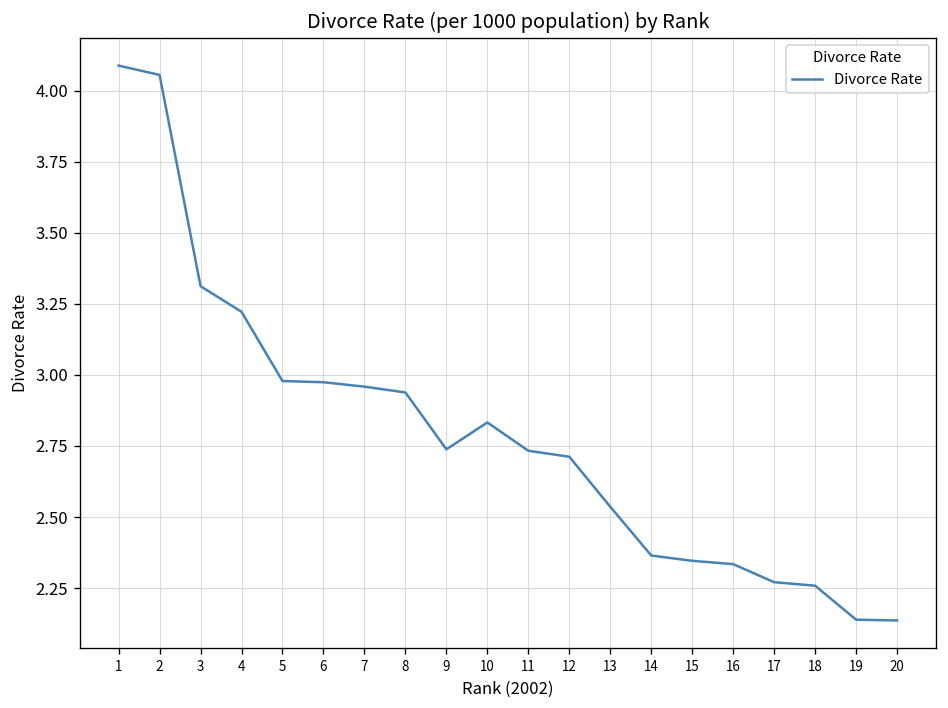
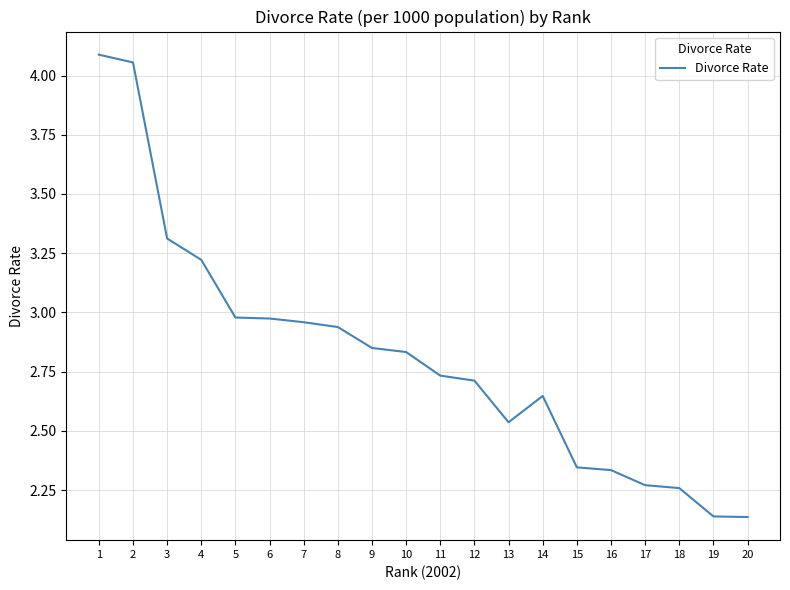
  {
    "1": 4.09,
    "2": 4.06,
    "3": 3.31,
    "4": 3.22,
    "5": 2.98,
    "6": 2.97,
    "7": 2.96,
    "8": 2.94,
-   "9": 2.74,
+   "9": 2.85,
    "10": 2.83,
    "11": 2.73,
    "12": 2.71,
    "13": 2.54,
-   "14": 2.36,
+   "14": 2.65,
    "15": 2.35,
    "16": 2.33,
    "17": 2.27,
    "18": 2.26,
    "19": 2.14,
    "20": 2.14
  }
